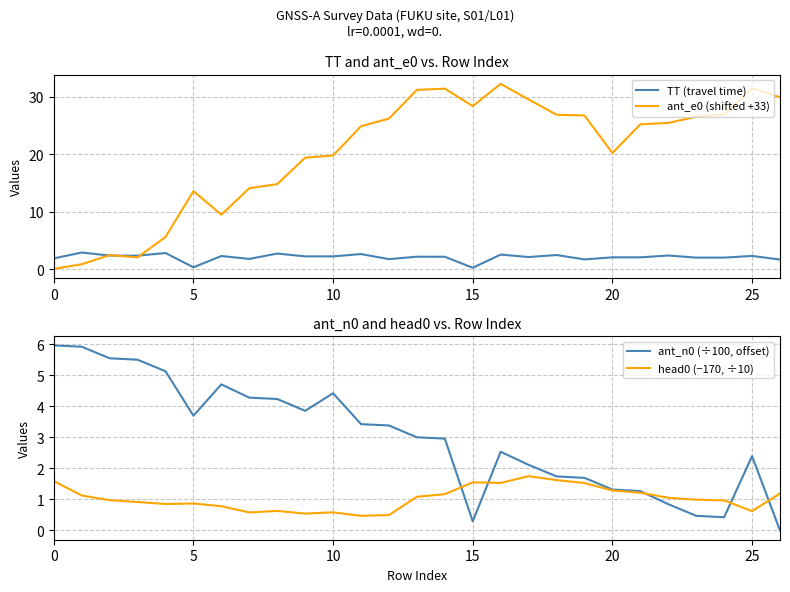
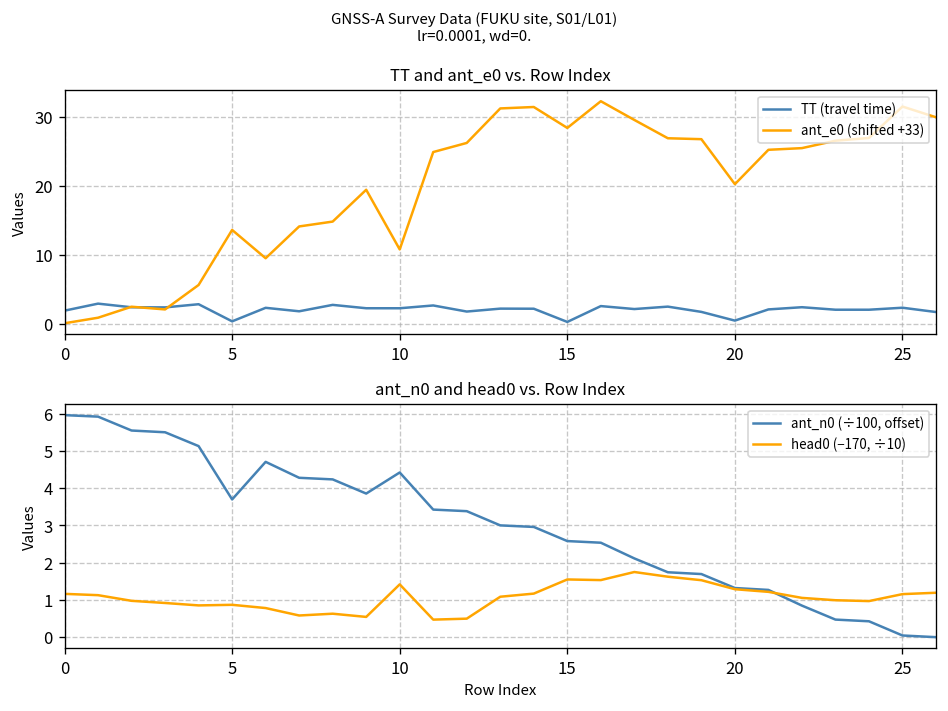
  {
    "TT and ant_e0 vs. Row Index": {
      "TT (travel time)": {
        "0": 2,
        "5": 0,
        "10": 2,
        "15": 0,
-       "20": 2,
+       "20": 0,
        "25": 2
      },
      "ant_e0 (shifted +33)": {
        "0": 0,
        "5": 14,
-       "10": 20,
+       "10": 11,
        "15": 28,
        "20": 20
      }
    },
    "ant_n0 and head0 vs. Row Index": {
      "ant_n0 (÷100, offset)": {
        "0": 6.0,
        "5": 3.7,
        "10": 4.4,
-       "15": 0.3,
-       "25": 2.4
+       "15": 2.6,
+       "25": 0.0
      },
      "head0 (−170, ÷10)": {
-       "0": 1.6,
+       "0": 1.2,
        "5": 0.9,
-       "10": 0.6,
+       "10": 1.4,
        "15": 1.6,
-       "25": 0.6
+       "25": 1.2
      }
    }
  }
